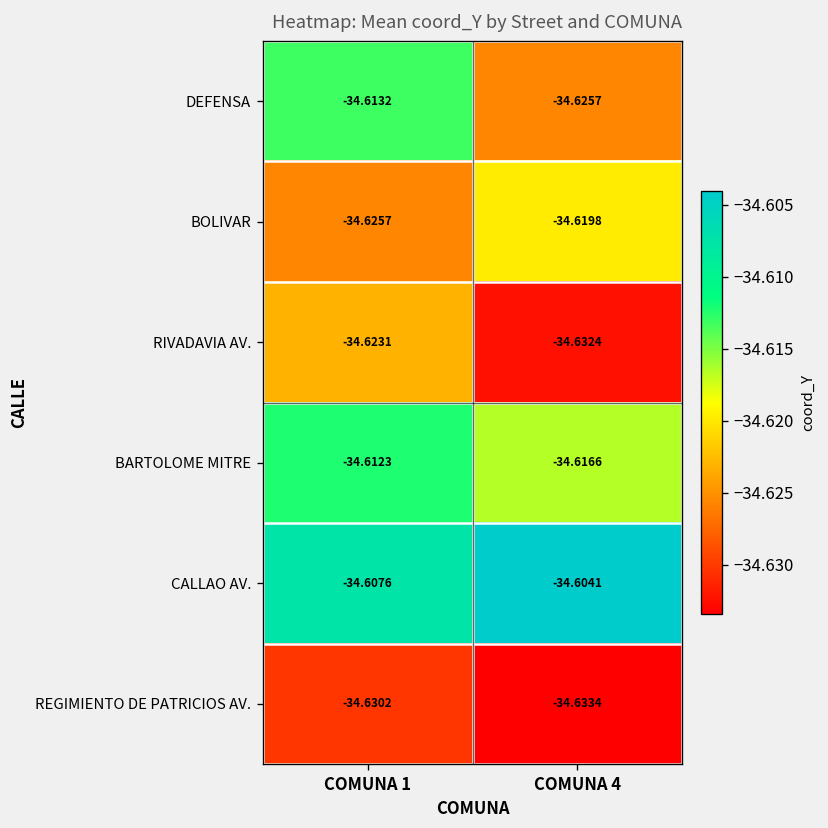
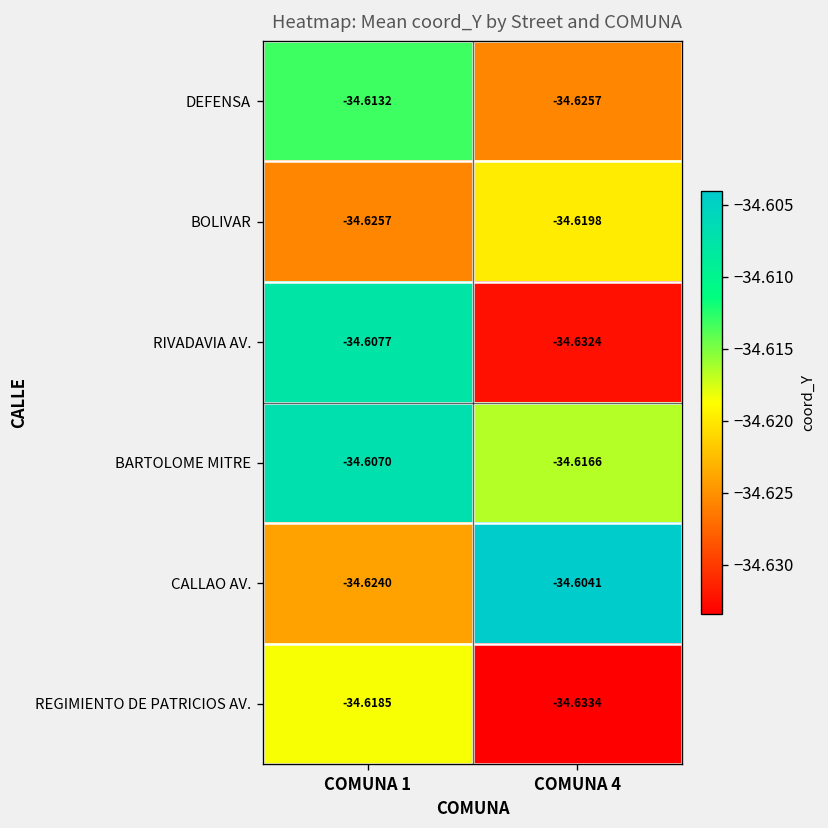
  {
    "DEFENSA": {
      "COMUNA 1": -34.6132,
      "COMUNA 4": -34.6257
    },
    "BOLIVAR": {
      "COMUNA 1": -34.6257,
      "COMUNA 4": -34.6198
    },
    "RIVADAVIA AV.": {
-     "COMUNA 1": -34.6231,
+     "COMUNA 1": -34.6077,
      "COMUNA 4": -34.6324
    },
    "BARTOLOME MITRE": {
-     "COMUNA 1": -34.6123,
+     "COMUNA 1": -34.6070,
      "COMUNA 4": -34.6166
    },
    "CALLAO AV.": {
-     "COMUNA 1": -34.6076,
+     "COMUNA 1": -34.6240,
      "COMUNA 4": -34.6041
    },
    "REGIMIENTO DE PATRICIOS AV.": {
-     "COMUNA 1": -34.6302,
+     "COMUNA 1": -34.6185,
      "COMUNA 4": -34.6334
    }
  }
